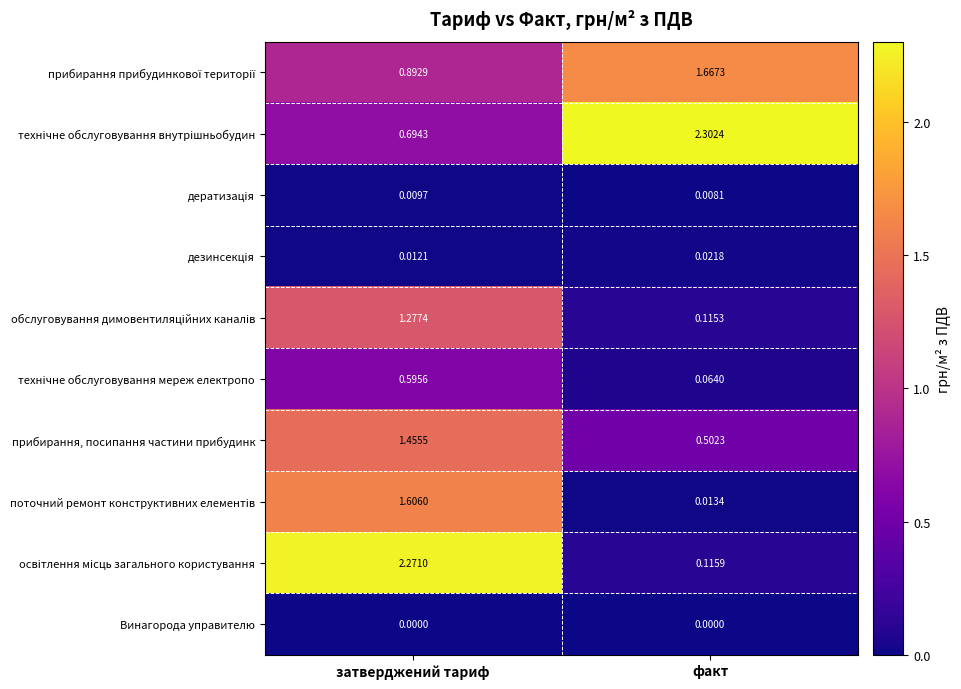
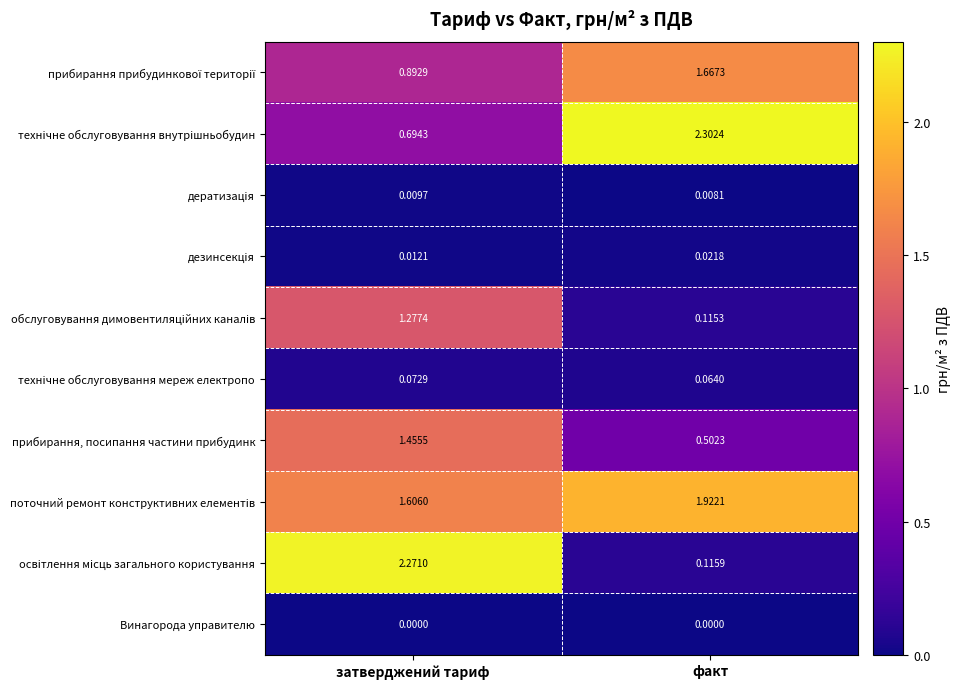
  {
    "прибирання прибудинкової території": {
      "затверджений тариф": 0.8929,
      "факт": 1.6673
    },
    "технічне обслуговування внутрішньобудин": {
      "затверджений тариф": 0.6943,
      "факт": 2.3024
    },
    "дератизація": {
      "затверджений тариф": 0.0097,
      "факт": 0.0081
    },
    "дезинсекція": {
      "затверджений тариф": 0.0121,
      "факт": 0.0218
    },
    "обслуговування димовентиляційних каналів": {
      "затверджений тариф": 1.2774,
      "факт": 0.1153
    },
    "технічне обслуговування мереж електропо": {
-     "затверджений тариф": 0.5956,
+     "затверджений тариф": 0.0729,
      "факт": 0.0640
    },
    "прибирання, посипання частини прибудинк": {
      "затверджений тариф": 1.4555,
      "факт": 0.5023
    },
    "поточний ремонт конструктивних елементів": {
      "затверджений тариф": 1.6060,
-     "факт": 0.0134
+     "факт": 1.9221
    },
    "освітлення місць загального користування": {
      "затверджений тариф": 2.2710,
      "факт": 0.1159
    },
    "Винагорода управителю": {
      "затверджений тариф": 0.0000,
      "факт": 0.0000
    }
  }
